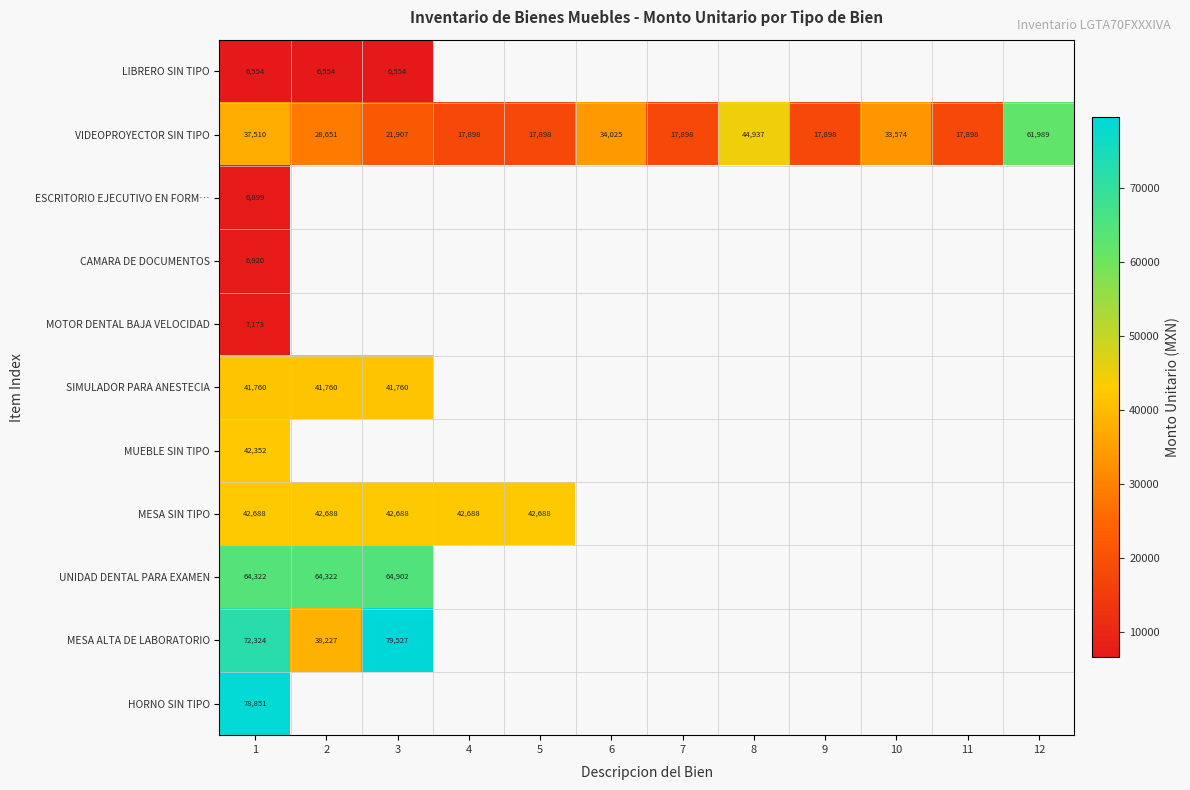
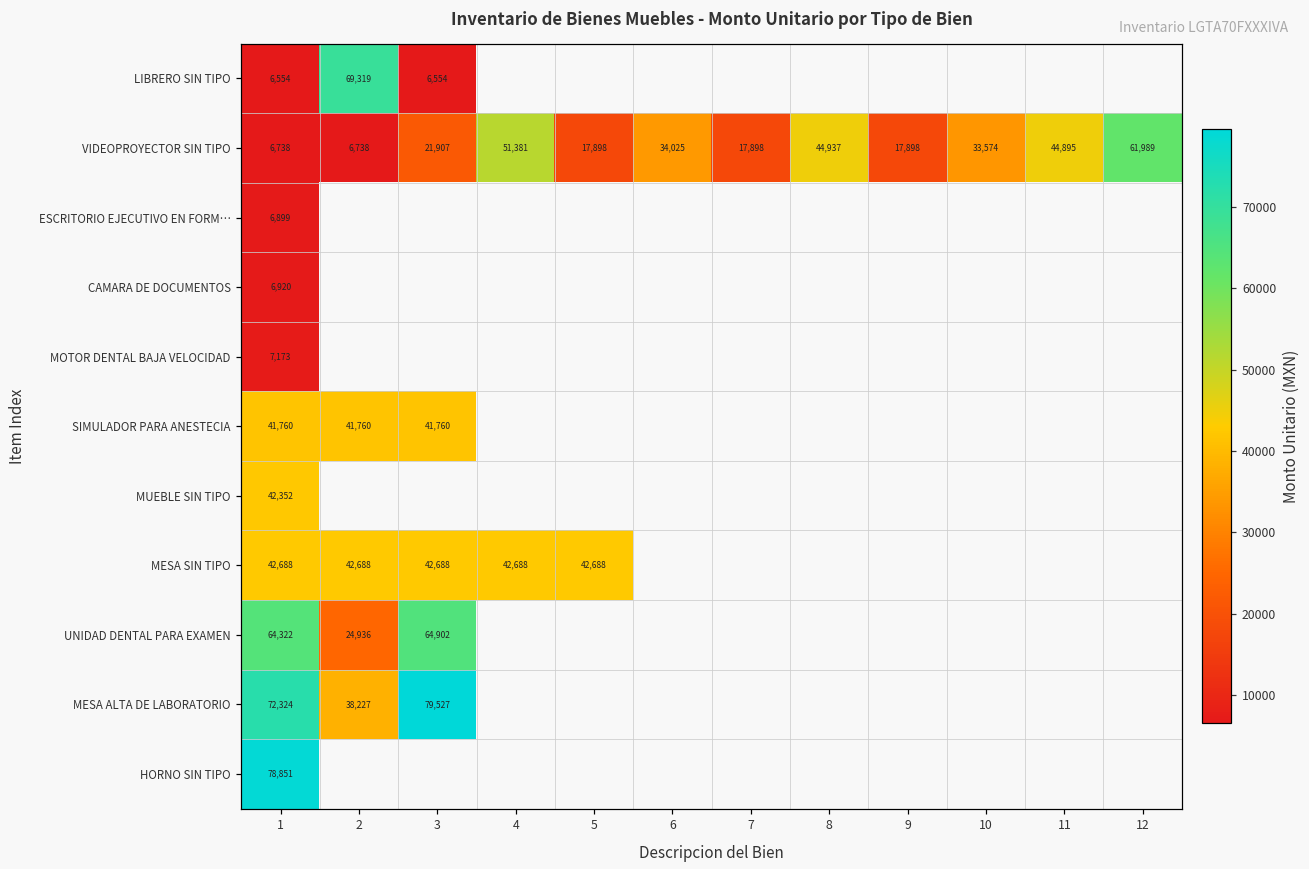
  {
    "LIBRERO SIN TIPO": {
      "1": "6,554",
-     "2": "6,554",
+     "2": "69,319",
      "3": "6,554"
    },
    "VIDEOPROYECTOR SIN TIPO": {
-     "1": "37,510",
-     "2": "28,651",
+     "1": "6,738",
+     "2": "6,738",
      "3": "21,907",
-     "4": "17,898",
+     "4": "51,381",
      "5": "17,898",
      "6": "34,025",
      "7": "17,898",
      "8": "44,937",
      "9": "17,898",
      "10": "33,574",
-     "11": "17,898",
+     "11": "44,895",
      "12": "61,989"
    },
    "ESCRITORIO EJECUTIVO EN FORM…": {
      "1": "6,899"
    },
    "CAMARA DE DOCUMENTOS": {
      "1": "6,920"
    },
    "MOTOR DENTAL BAJA VELOCIDAD": {
      "1": "7,173"
    },
    "SIMULADOR PARA ANESTECIA": {
      "1": "41,760",
      "2": "41,760",
      "3": "41,760"
    },
    "MUEBLE SIN TIPO": {
      "1": "42,352"
    },
    "MESA SIN TIPO": {
      "1": "42,688",
      "2": "42,688",
      "3": "42,688",
      "4": "42,688",
      "5": "42,688"
    },
    "UNIDAD DENTAL PARA EXAMEN": {
      "1": "64,322",
-     "2": "64,322",
+     "2": "24,936",
      "3": "64,902"
    },
    "MESA ALTA DE LABORATORIO": {
      "1": "72,324",
      "2": "38,227",
      "3": "79,527"
    },
    "HORNO SIN TIPO": {
      "1": "78,851"
    }
  }
